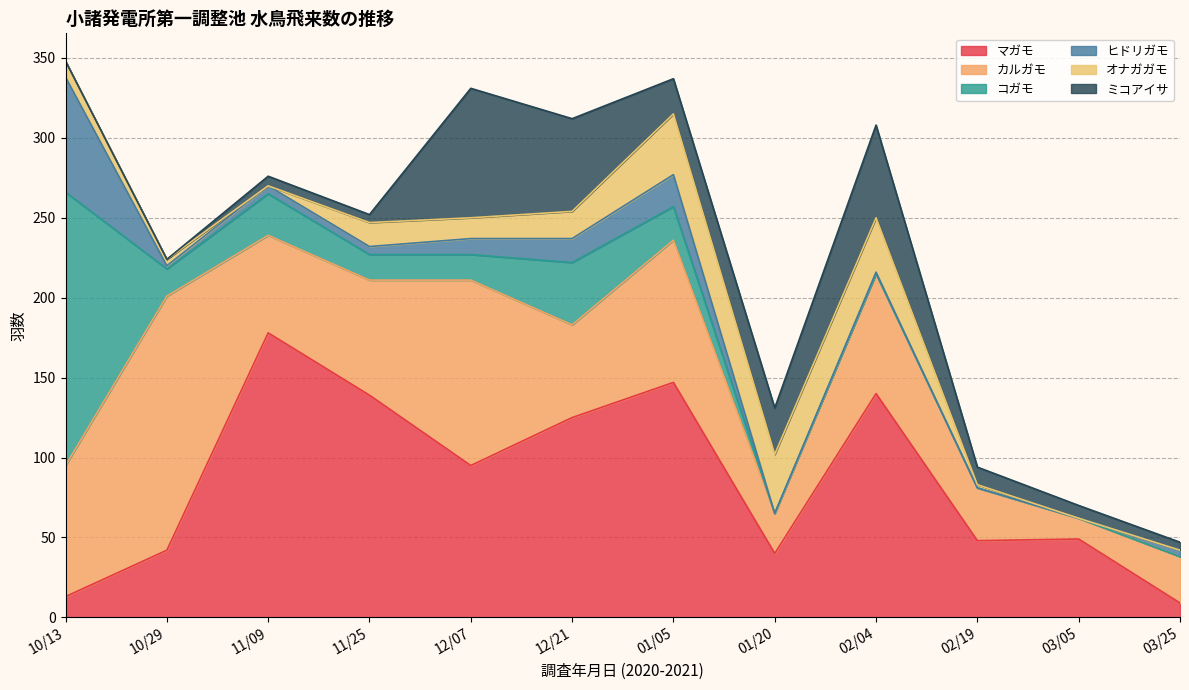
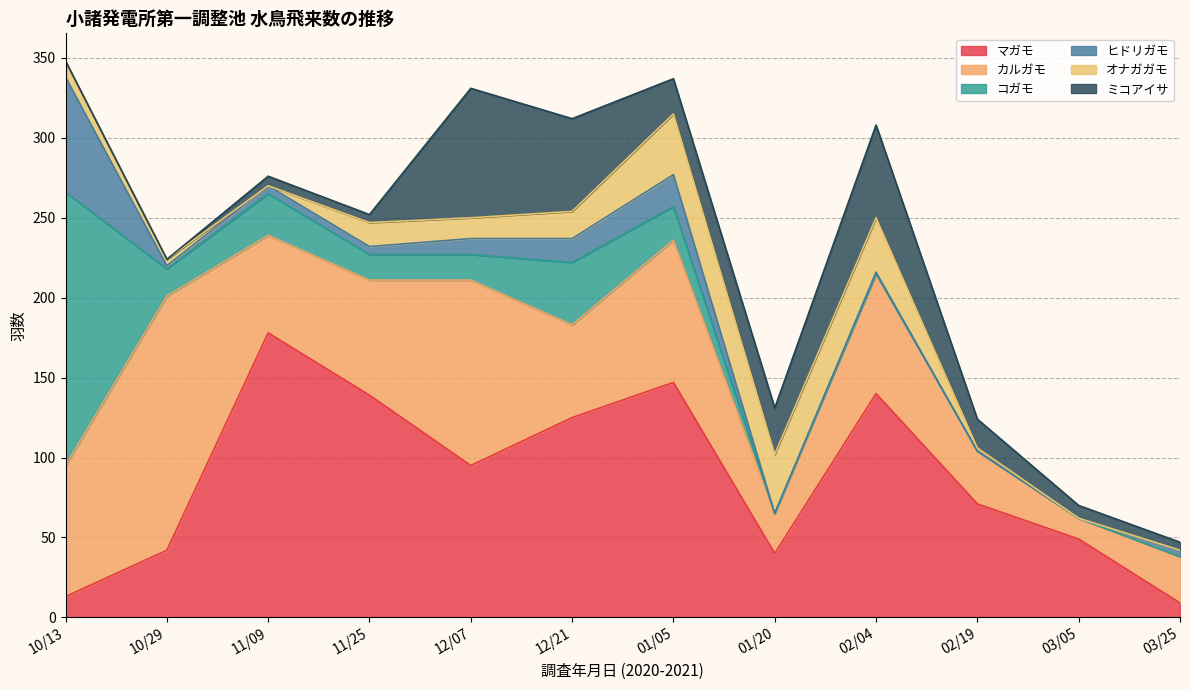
  {
    "マガモ": {
      "10/13": 13,
      "10/29": 42,
      "11/09": 178,
      "11/25": 139,
      "12/07": 95,
      "12/21": 125,
      "01/05": 147,
      "01/20": 40,
      "02/04": 140,
-     "02/19": 48,
+     "02/19": 71,
      "03/05": 49,
      "03/25": 9
    },
    "ミコアイサ": {
      "11/09": 6,
      "11/25": 5,
      "12/07": 81,
      "12/21": 58,
      "01/05": 22,
      "01/20": 29,
      "02/04": 58,
-     "02/19": 11,
+     "02/19": 18,
      "03/05": 8,
      "03/25": 5
    }
  }
